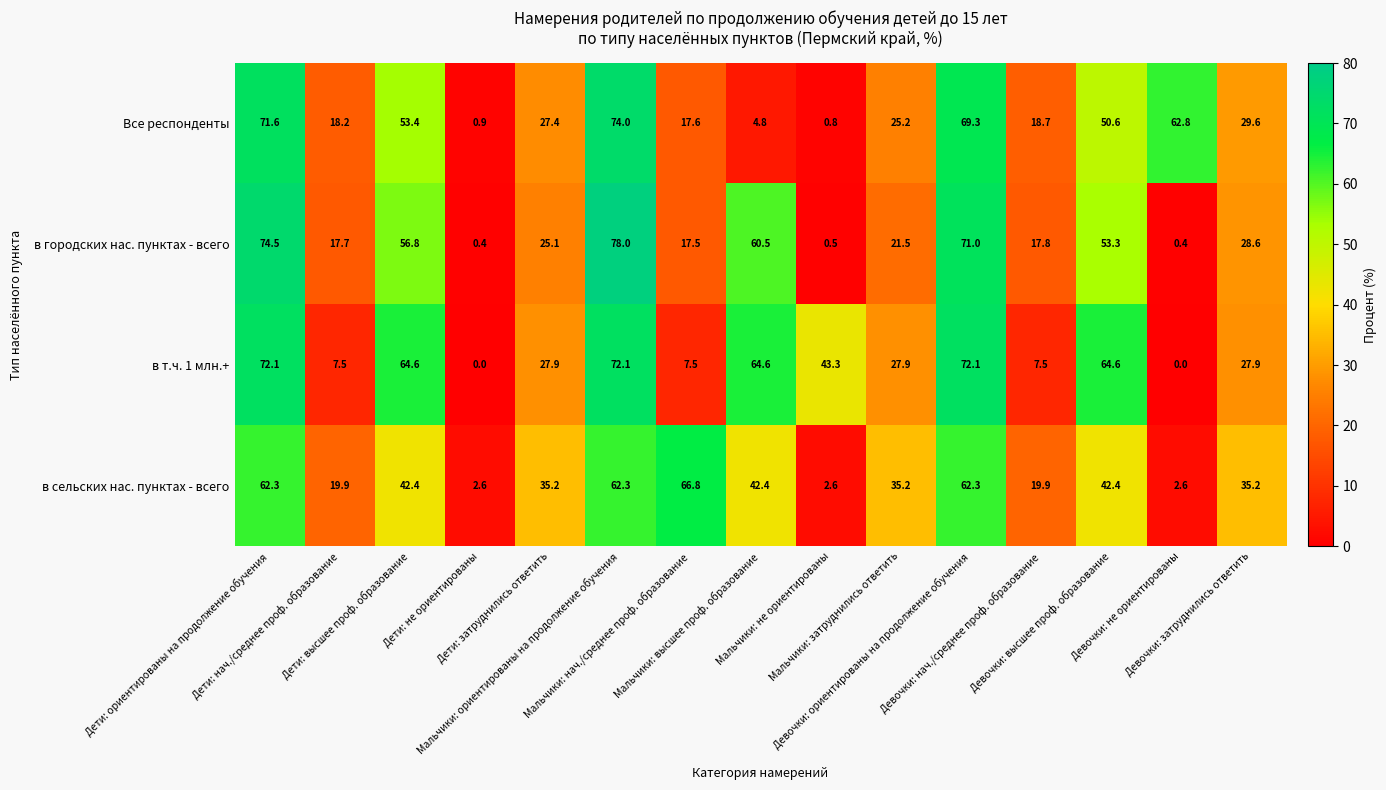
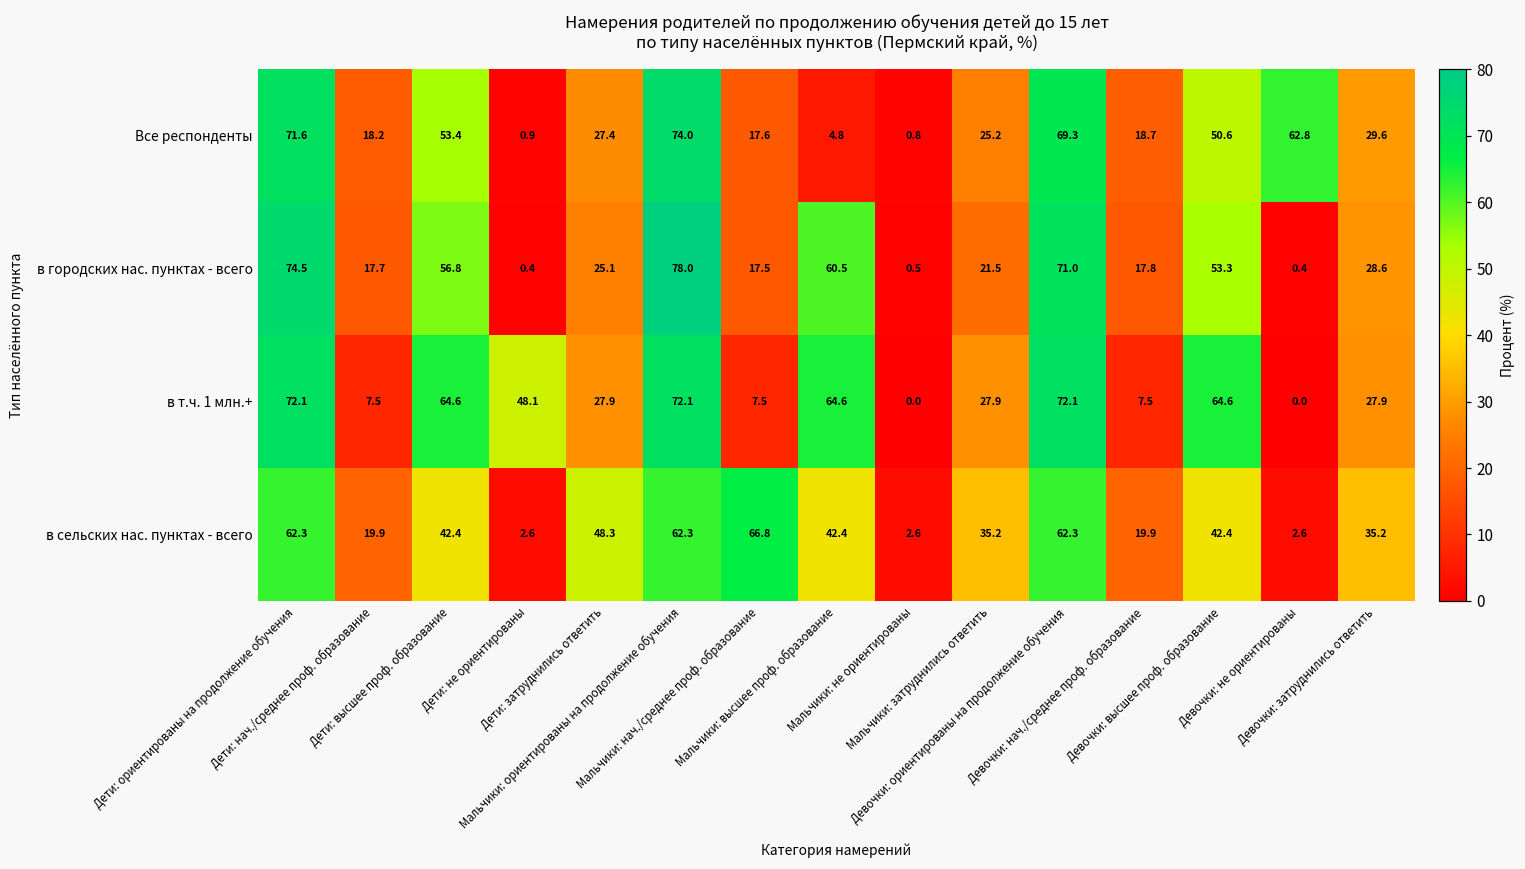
  {
    "Все респонденты": {
      "Дети: ориентированы на продолжение обучения": 71.6,
      "Дети: нач./среднее проф. образование": 18.2,
      "Дети: высшее проф. образование": 53.4,
      "Дети: не ориентированы": 0.9,
      "Дети: затруднились ответить": 27.4,
      "Мальчики: ориентированы на продолжение обучения": 74.0,
      "Мальчики: нач./среднее проф. образование": 17.6,
      "Мальчики: высшее проф. образование": 4.8,
      "Мальчики: не ориентированы": 0.8,
      "Мальчики: затруднились ответить": 25.2,
      "Девочки: ориентированы на продолжение обучения": 69.3,
      "Девочки: нач./среднее проф. образование": 18.7,
      "Девочки: высшее проф. образование": 50.6,
      "Девочки: не ориентированы": 62.8,
      "Девочки: затруднились ответить": 29.6
    },
    "в городских нас. пунктах - всего": {
      "Дети: ориентированы на продолжение обучения": 74.5,
      "Дети: нач./среднее проф. образование": 17.7,
      "Дети: высшее проф. образование": 56.8,
      "Дети: не ориентированы": 0.4,
      "Дети: затруднились ответить": 25.1,
      "Мальчики: ориентированы на продолжение обучения": 78.0,
      "Мальчики: нач./среднее проф. образование": 17.5,
      "Мальчики: высшее проф. образование": 60.5,
      "Мальчики: не ориентированы": 0.5,
      "Мальчики: затруднились ответить": 21.5,
      "Девочки: ориентированы на продолжение обучения": 71.0,
      "Девочки: нач./среднее проф. образование": 17.8,
      "Девочки: высшее проф. образование": 53.3,
      "Девочки: не ориентированы": 0.4,
      "Девочки: затруднились ответить": 28.6
    },
    "в т.ч. 1 млн.+": {
      "Дети: ориентированы на продолжение обучения": 72.1,
      "Дети: нач./среднее проф. образование": 7.5,
      "Дети: высшее проф. образование": 64.6,
-     "Дети: не ориентированы": 0.0,
+     "Дети: не ориентированы": 48.1,
      "Дети: затруднились ответить": 27.9,
      "Мальчики: ориентированы на продолжение обучения": 72.1,
      "Мальчики: нач./среднее проф. образование": 7.5,
      "Мальчики: высшее проф. образование": 64.6,
-     "Мальчики: не ориентированы": 43.3,
+     "Мальчики: не ориентированы": 0.0,
      "Мальчики: затруднились ответить": 27.9,
      "Девочки: ориентированы на продолжение обучения": 72.1,
      "Девочки: нач./среднее проф. образование": 7.5,
      "Девочки: высшее проф. образование": 64.6,
      "Девочки: не ориентированы": 0.0,
      "Девочки: затруднились ответить": 27.9
    },
    "в сельских нас. пунктах - всего": {
      "Дети: ориентированы на продолжение обучения": 62.3,
      "Дети: нач./среднее проф. образование": 19.9,
      "Дети: высшее проф. образование": 42.4,
      "Дети: не ориентированы": 2.6,
-     "Дети: затруднились ответить": 35.2,
+     "Дети: затруднились ответить": 48.3,
      "Мальчики: ориентированы на продолжение обучения": 62.3,
      "Мальчики: нач./среднее проф. образование": 66.8,
      "Мальчики: высшее проф. образование": 42.4,
      "Мальчики: не ориентированы": 2.6,
      "Мальчики: затруднились ответить": 35.2,
      "Девочки: ориентированы на продолжение обучения": 62.3,
      "Девочки: нач./среднее проф. образование": 19.9,
      "Девочки: высшее проф. образование": 42.4,
      "Девочки: не ориентированы": 2.6,
      "Девочки: затруднились ответить": 35.2
    }
  }
